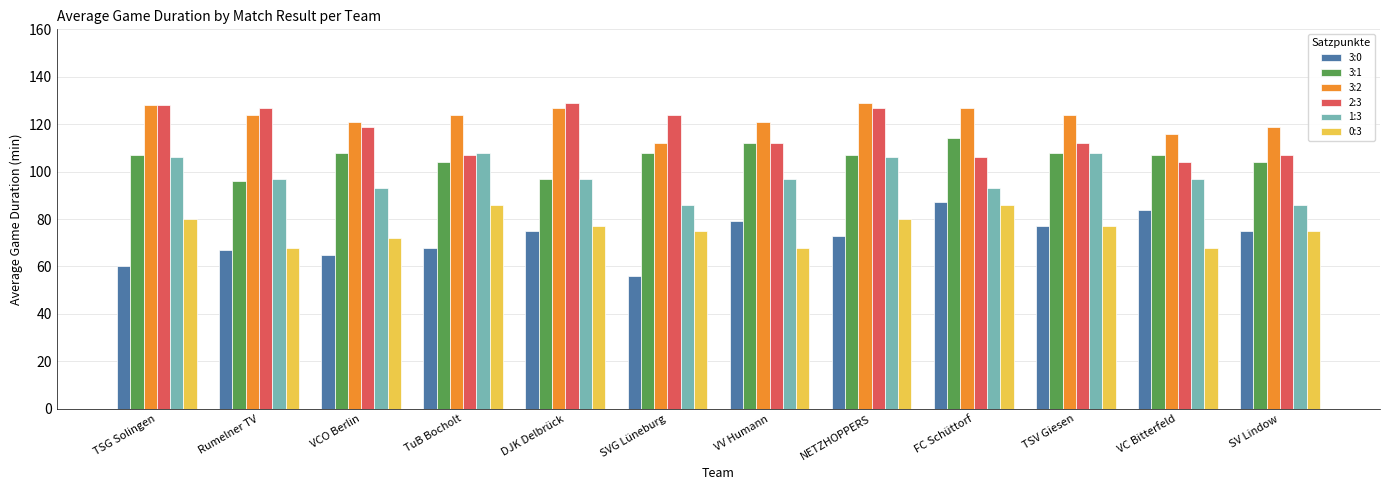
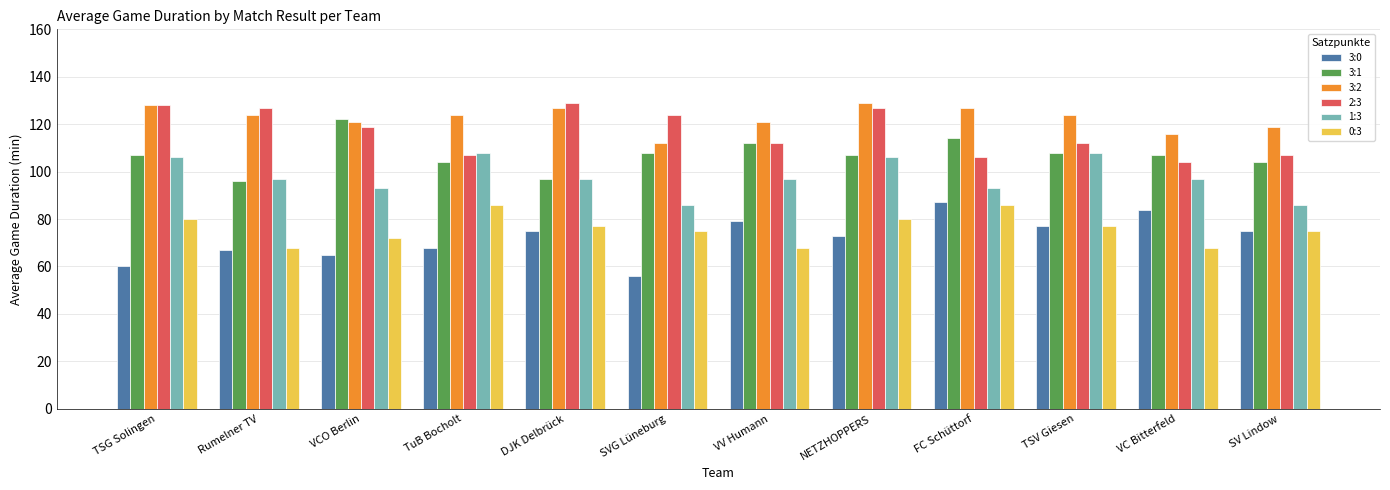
  {
    "3:0": {
      "TSG Solingen": 60,
      "Rumelner TV": 67,
      "VCO Berlin": 65,
      "TuB Bocholt": 68,
      "DJK Delbrück": 75,
      "SVG Lüneburg": 56,
      "VV Humann": 79,
      "NETZHOPPERS": 73,
      "FC Schüttorf": 87,
      "TSV Giesen": 77,
      "VC Bitterfeld": 84,
      "SV Lindow": 75
    },
    "3:1": {
      "TSG Solingen": 107,
      "Rumelner TV": 96,
-     "VCO Berlin": 108,
+     "VCO Berlin": 122,
      "TuB Bocholt": 104,
      "DJK Delbrück": 97,
      "SVG Lüneburg": 108,
      "VV Humann": 112,
      "NETZHOPPERS": 107,
      "FC Schüttorf": 114,
      "TSV Giesen": 108,
      "VC Bitterfeld": 107,
      "SV Lindow": 104
    },
    "3:2": {
      "TSG Solingen": 128,
      "Rumelner TV": 124,
      "VCO Berlin": 121,
      "TuB Bocholt": 124,
      "DJK Delbrück": 127,
      "SVG Lüneburg": 112,
      "VV Humann": 121,
      "NETZHOPPERS": 129,
      "FC Schüttorf": 127,
      "TSV Giesen": 124,
      "VC Bitterfeld": 116,
      "SV Lindow": 119
    },
    "2:3": {
      "TSG Solingen": 128,
      "Rumelner TV": 127,
      "VCO Berlin": 119,
      "TuB Bocholt": 107,
      "DJK Delbrück": 129,
      "SVG Lüneburg": 124,
      "VV Humann": 112,
      "NETZHOPPERS": 127,
      "FC Schüttorf": 106,
      "TSV Giesen": 112,
      "VC Bitterfeld": 104,
      "SV Lindow": 107
    },
    "1:3": {
      "TSG Solingen": 106,
      "Rumelner TV": 97,
      "VCO Berlin": 93,
      "TuB Bocholt": 108,
      "DJK Delbrück": 97,
      "SVG Lüneburg": 86,
      "VV Humann": 97,
      "NETZHOPPERS": 106,
      "FC Schüttorf": 93,
      "TSV Giesen": 108,
      "VC Bitterfeld": 97,
      "SV Lindow": 86
    },
    "0:3": {
      "TSG Solingen": 80,
      "Rumelner TV": 68,
      "VCO Berlin": 72,
      "TuB Bocholt": 86,
      "DJK Delbrück": 77,
      "SVG Lüneburg": 75,
      "VV Humann": 68,
      "NETZHOPPERS": 80,
      "FC Schüttorf": 86,
      "TSV Giesen": 77,
      "VC Bitterfeld": 68,
      "SV Lindow": 75
    }
  }
